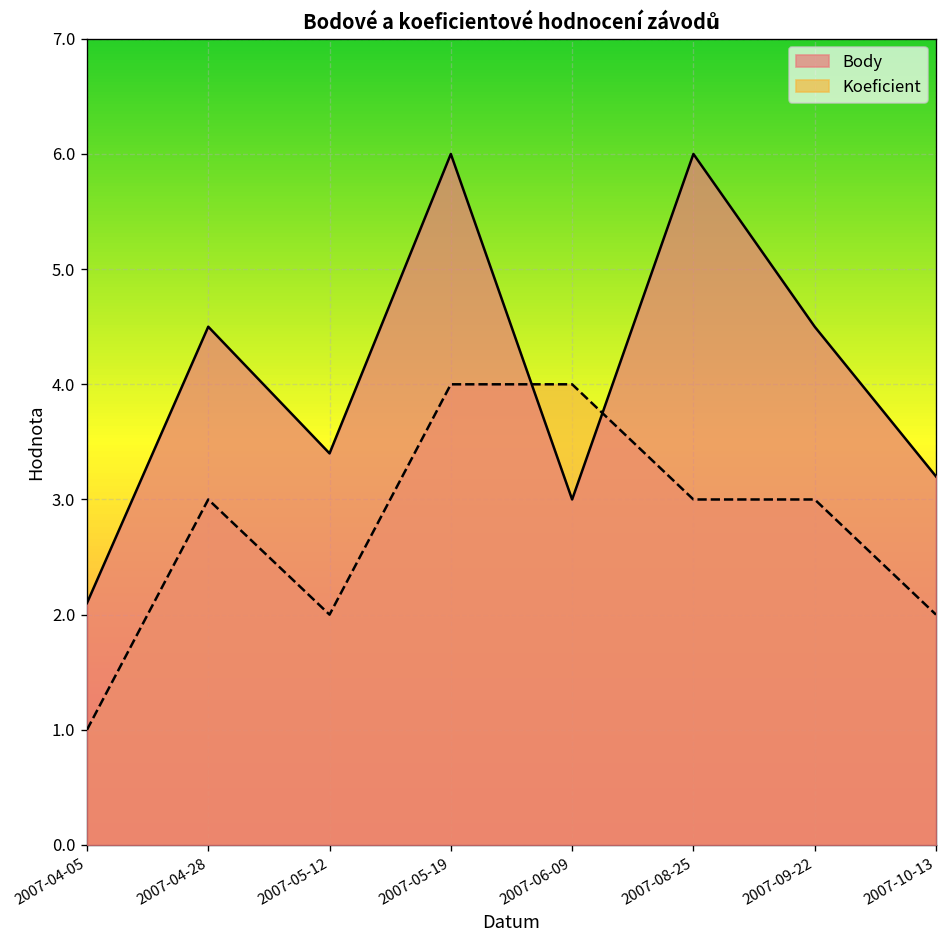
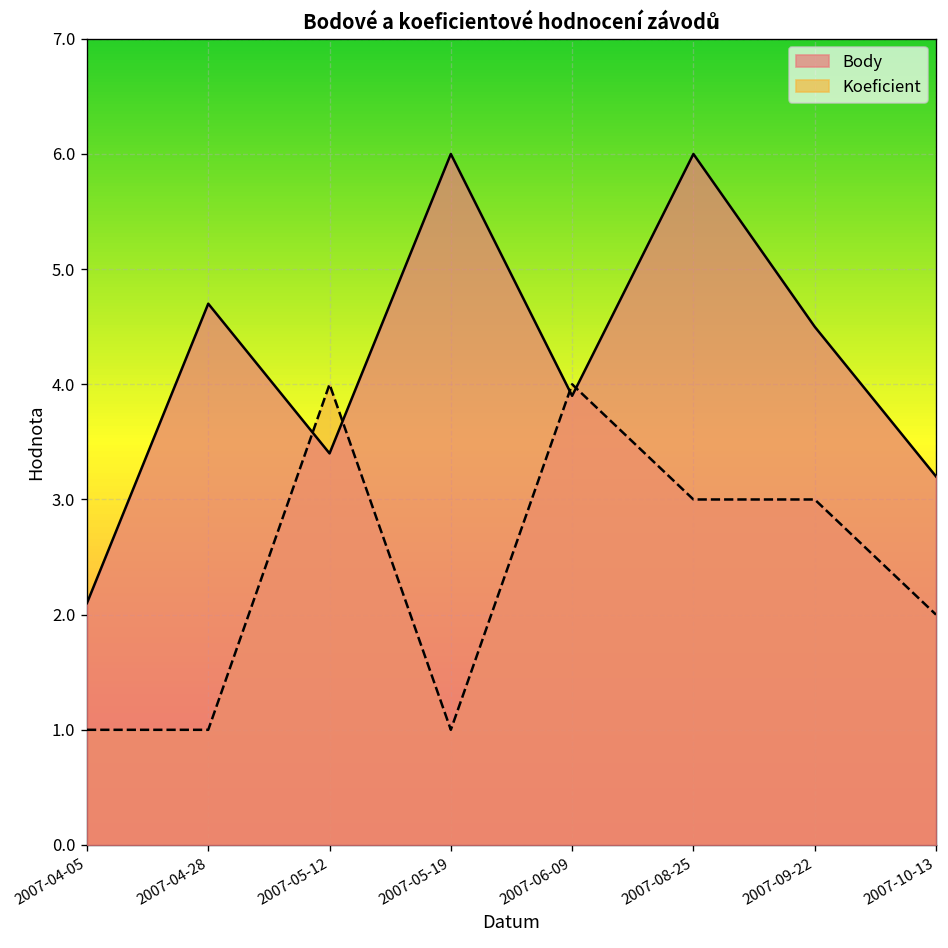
  {
    "Body": {
      "2007-04-05": 2.1,
-     "2007-04-28": 4.5,
+     "2007-04-28": 4.7,
      "2007-05-12": 3.4,
      "2007-05-19": 6.0,
-     "2007-06-09": 3.0,
+     "2007-06-09": 3.9,
      "2007-08-25": 6.0,
      "2007-09-22": 4.5,
      "2007-10-13": 3.2
    },
    "Koeficient": {
      "2007-04-05": 1,
-     "2007-04-28": 3,
-     "2007-05-12": 2,
-     "2007-05-19": 4,
+     "2007-04-28": 1,
+     "2007-05-12": 4,
+     "2007-05-19": 1,
      "2007-06-09": 4,
      "2007-08-25": 3,
      "2007-09-22": 3,
      "2007-10-13": 2
    }
  }
